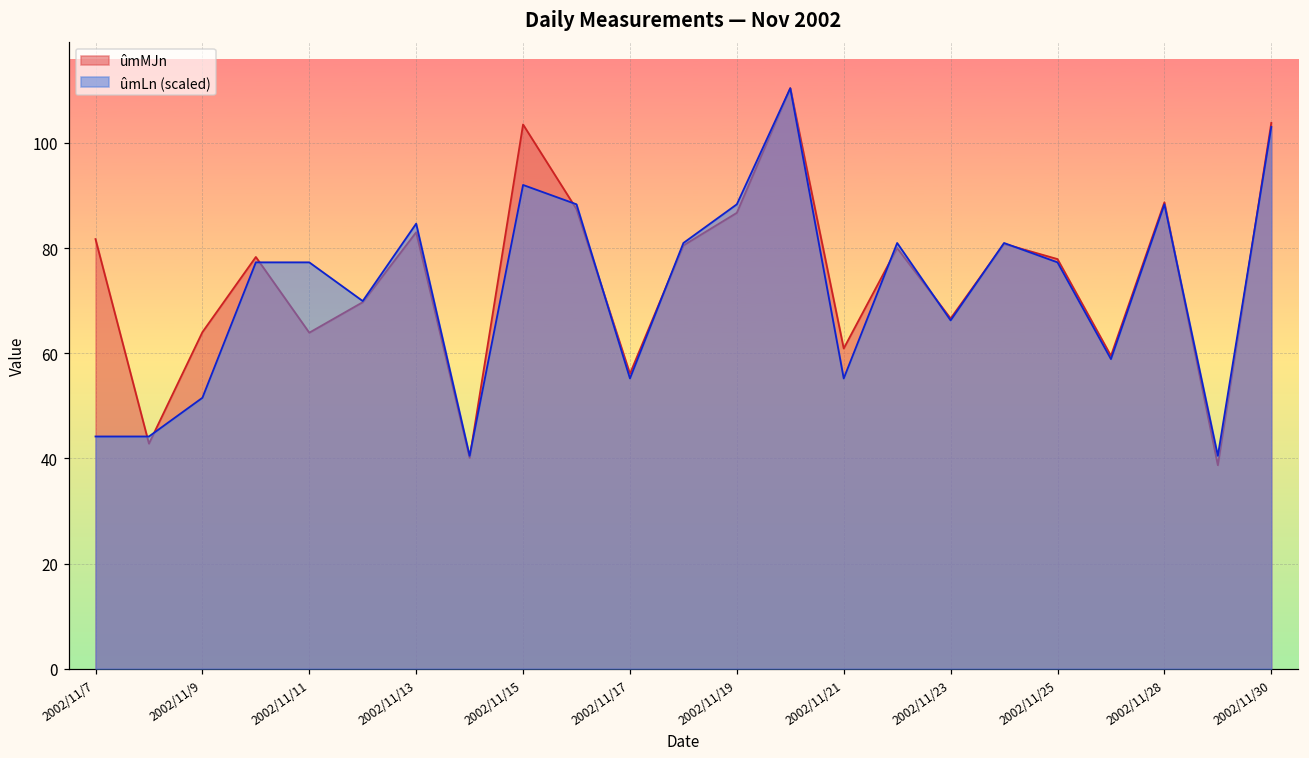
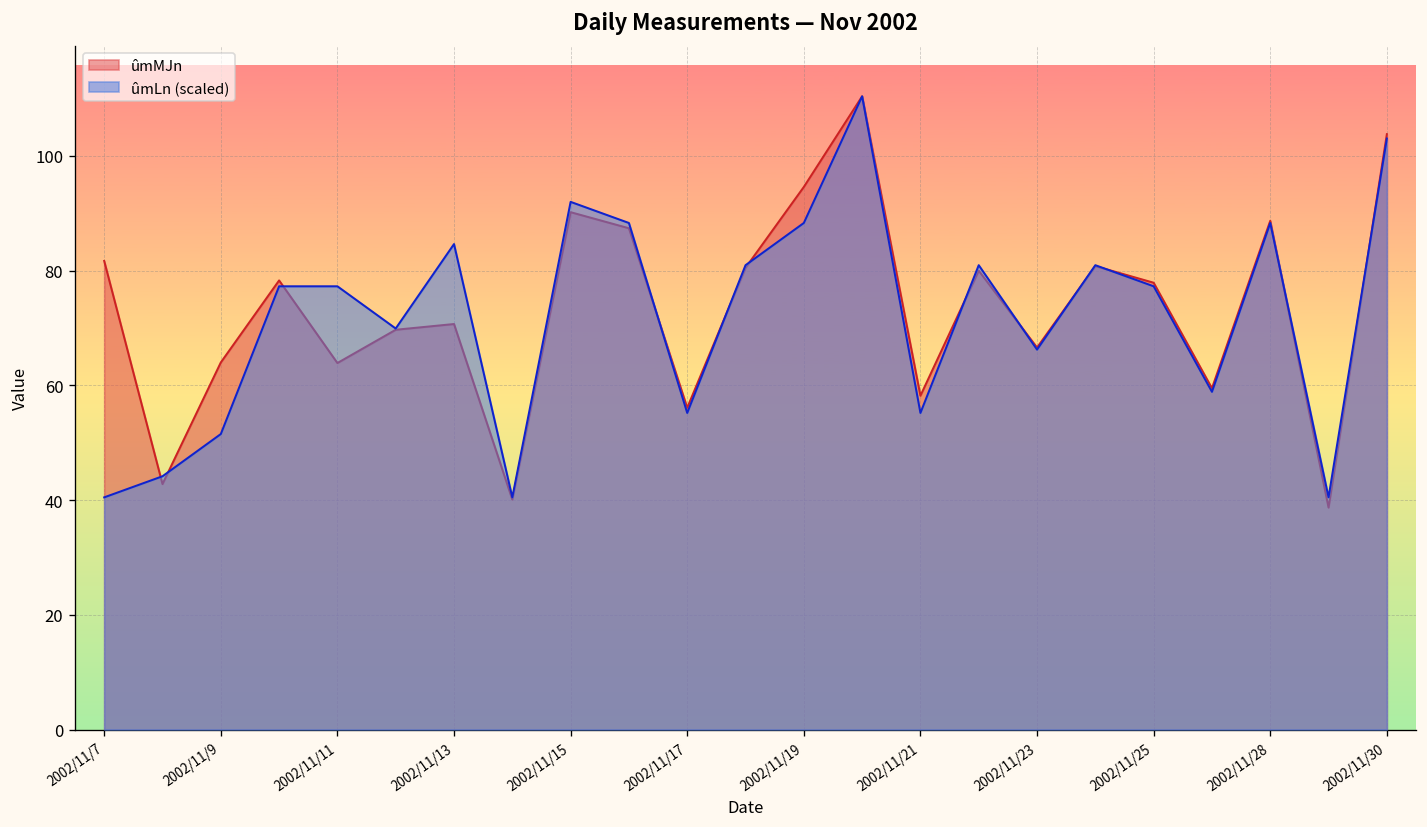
  {
    "ûmMJn": {
      "2002/11/7": 82,
      "2002/11/9": 64,
      "2002/11/11": 64,
-     "2002/11/13": 83,
-     "2002/11/15": 104,
+     "2002/11/13": 71,
+     "2002/11/15": 90,
      "2002/11/17": 56,
-     "2002/11/19": 87,
-     "2002/11/21": 61,
+     "2002/11/19": 95,
+     "2002/11/21": 58,
      "2002/11/25": 78,
      "2002/11/30": 104
    },
    "ûmLn (scaled)": {
-     "2002/11/7": 44,
+     "2002/11/7": 40,
      "2002/11/9": 52,
      "2002/11/11": 77,
      "2002/11/13": 85,
      "2002/11/15": 92,
      "2002/11/17": 55,
      "2002/11/19": 88,
      "2002/11/21": 55,
      "2002/11/25": 77,
      "2002/11/30": 103
    }
  }
